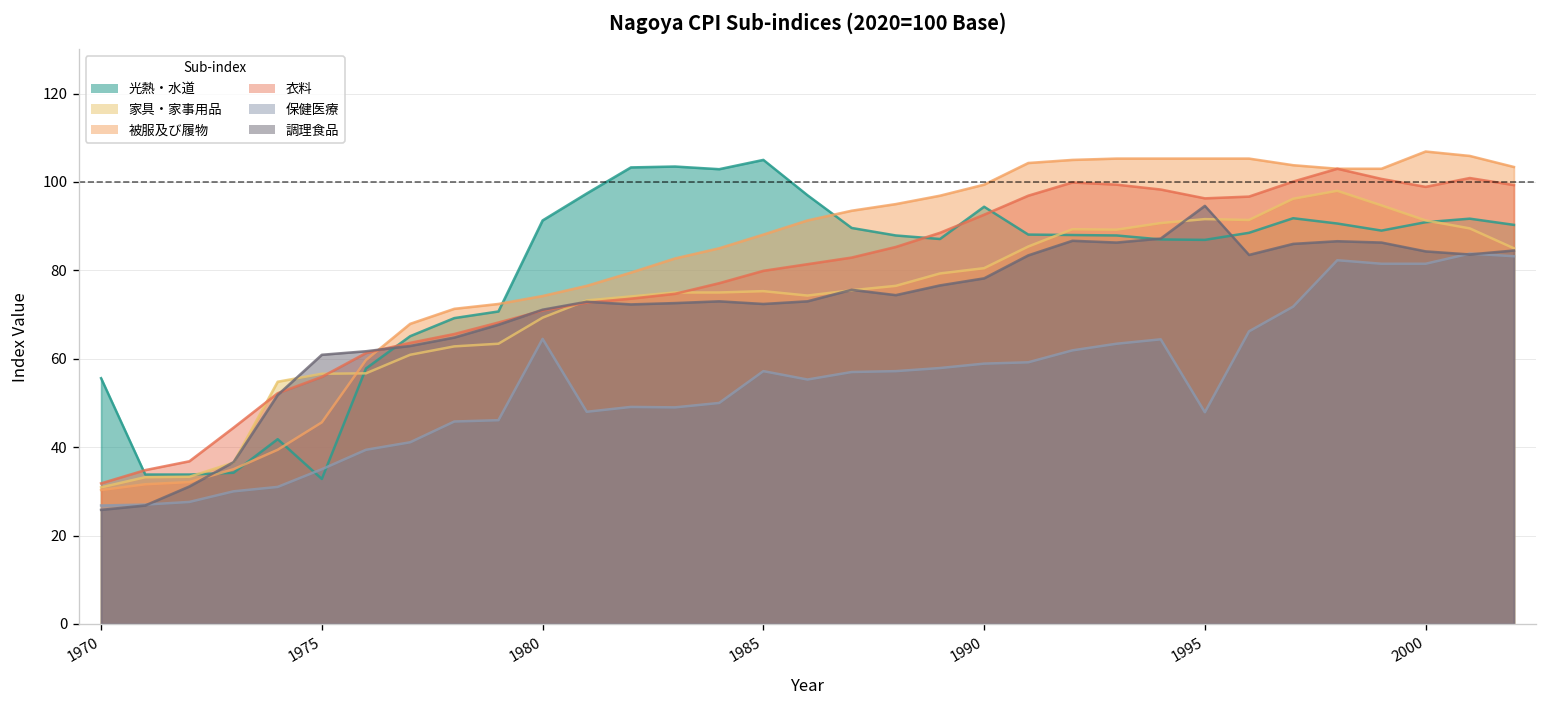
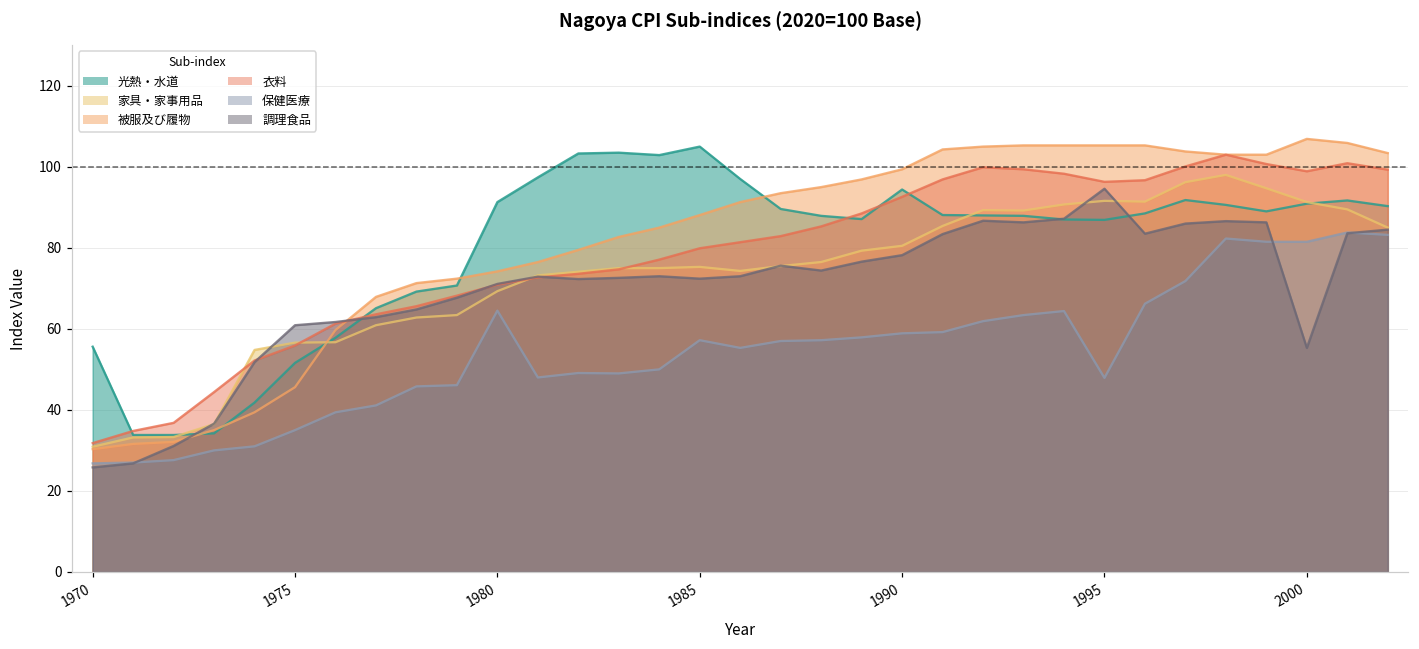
  {
    "光熱・水道": {
      "1970": 56,
-     "1975": 33,
+     "1975": 52,
      "1980": 91,
      "1985": 105,
      "1990": 94,
      "1995": 87
    },
    "保健医療": {
      "1970": 27,
      "1975": 35,
      "1980": 65,
      "1985": 57,
      "1990": 59,
      "1995": 48,
      "2000": 82
    },
    "調理食品": {
      "1970": 26,
      "1975": 61,
      "1985": 72,
      "1990": 78,
      "1995": 95,
-     "2000": 84
+     "2000": 55
    }
  }
